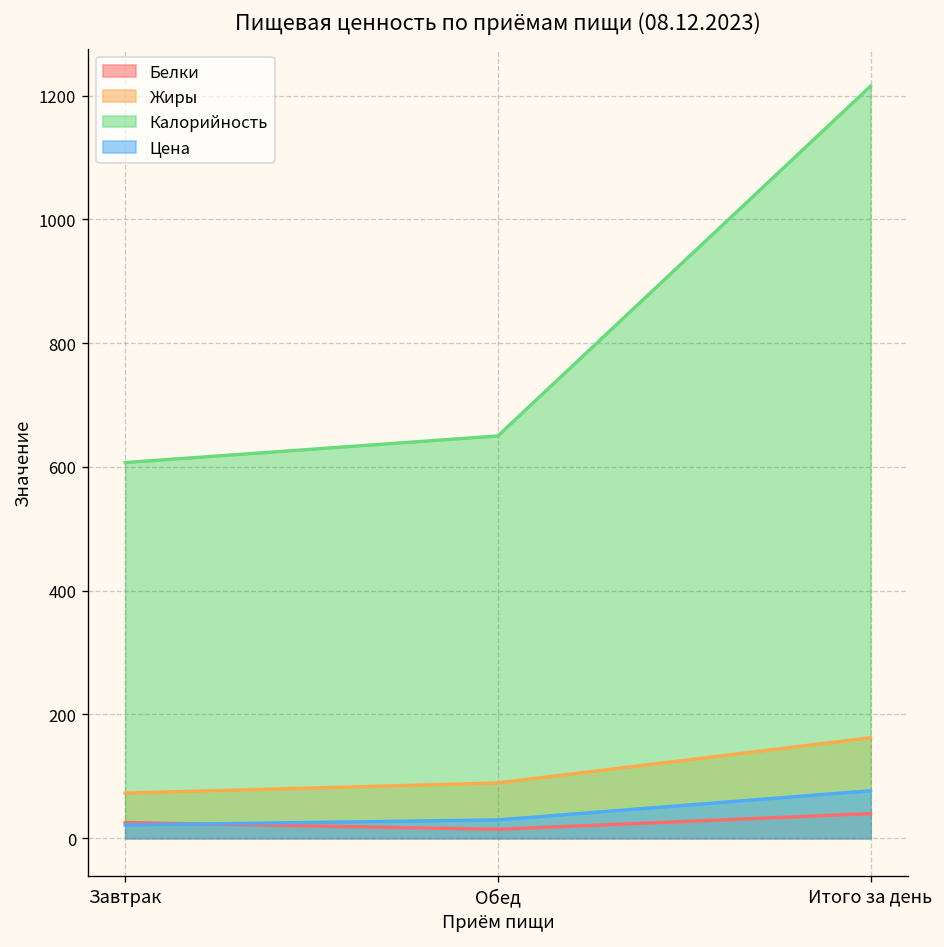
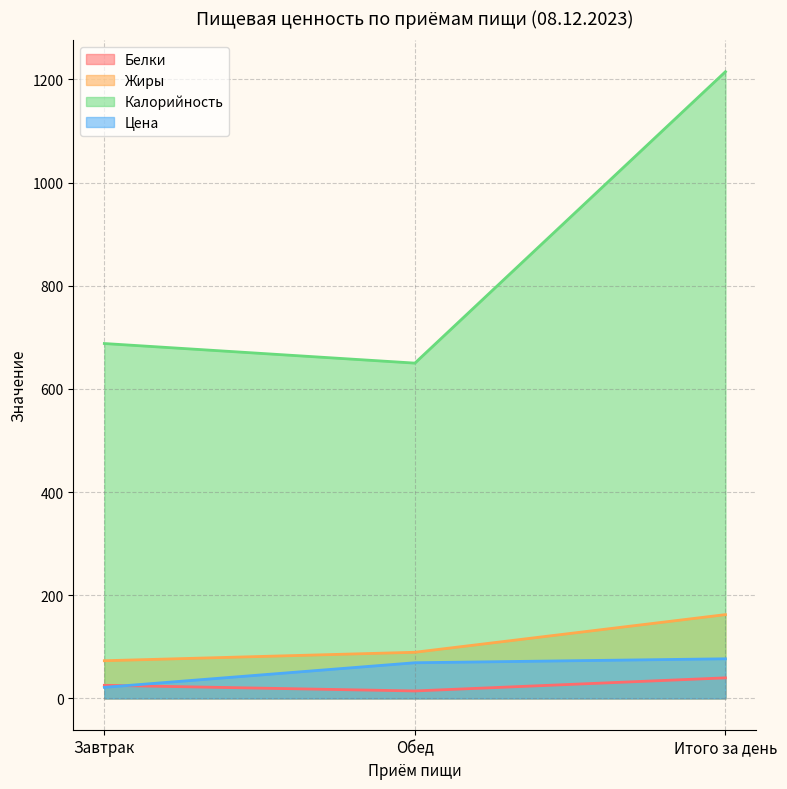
  {
    "Калорийность": {
-     "Завтрак": 610,
+     "Завтрак": 690,
      "Обед": 650,
      "Итого за день": 1220
    },
    "Цена": {
-     "Обед": 30,
+     "Обед": 70,
      "Итого за день": 80
    }
  }
